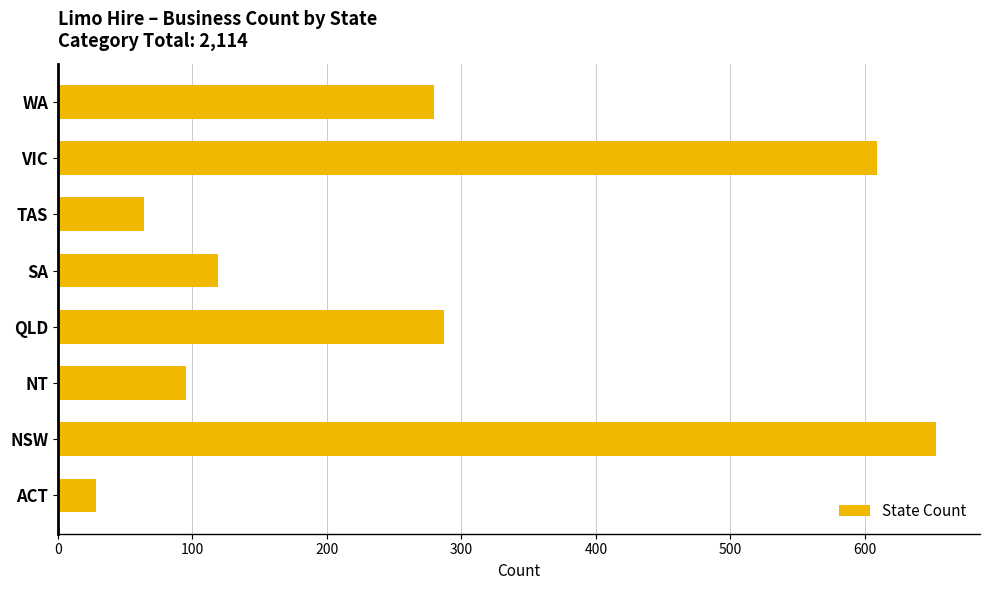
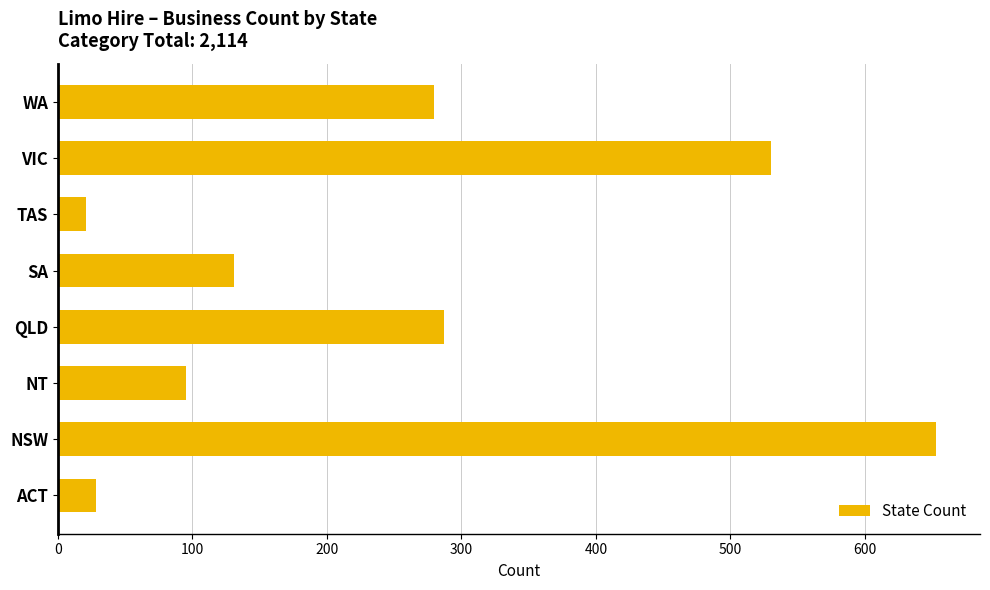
  {
    "WA": 280,
-   "VIC": 609,
-   "TAS": 64,
-   "SA": 119,
+   "VIC": 530,
+   "TAS": 21,
+   "SA": 131,
    "QLD": 287,
    "NT": 95,
    "NSW": 653,
    "ACT": 28
  }
